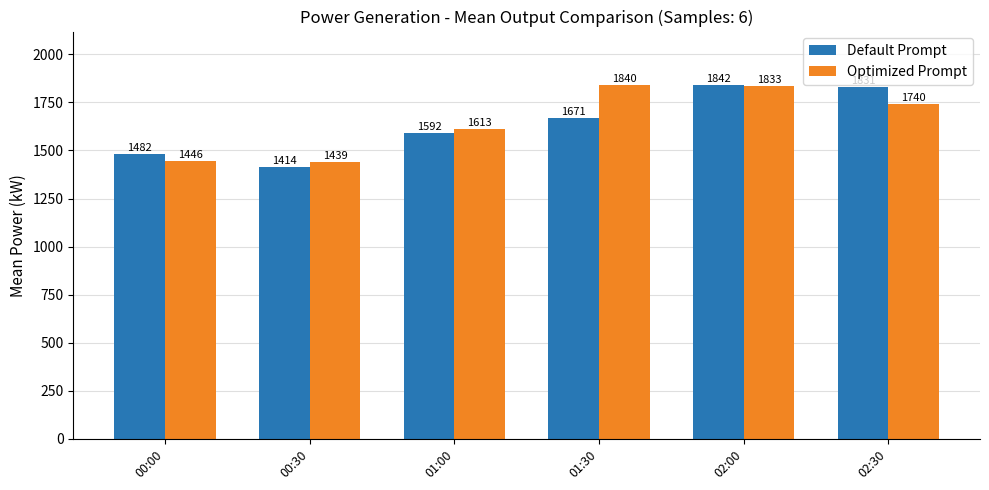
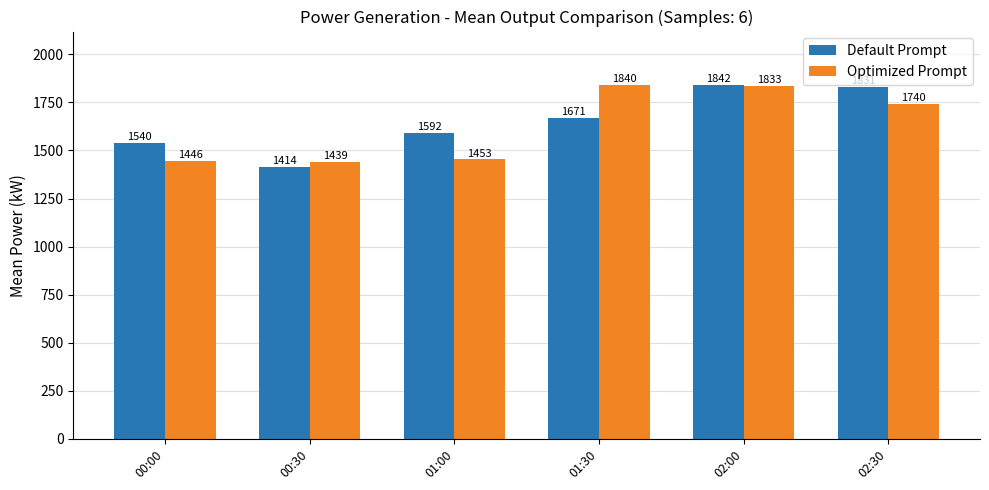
  {
    "Default Prompt": {
-     "00:00": 1482,
+     "00:00": 1540,
      "00:30": 1414,
      "01:00": 1592,
      "01:30": 1671,
      "02:00": 1842
    },
    "Optimized Prompt": {
      "00:00": 1446,
      "00:30": 1439,
-     "01:00": 1613,
+     "01:00": 1453,
      "01:30": 1840,
      "02:00": 1833,
      "02:30": 1740
    }
  }
